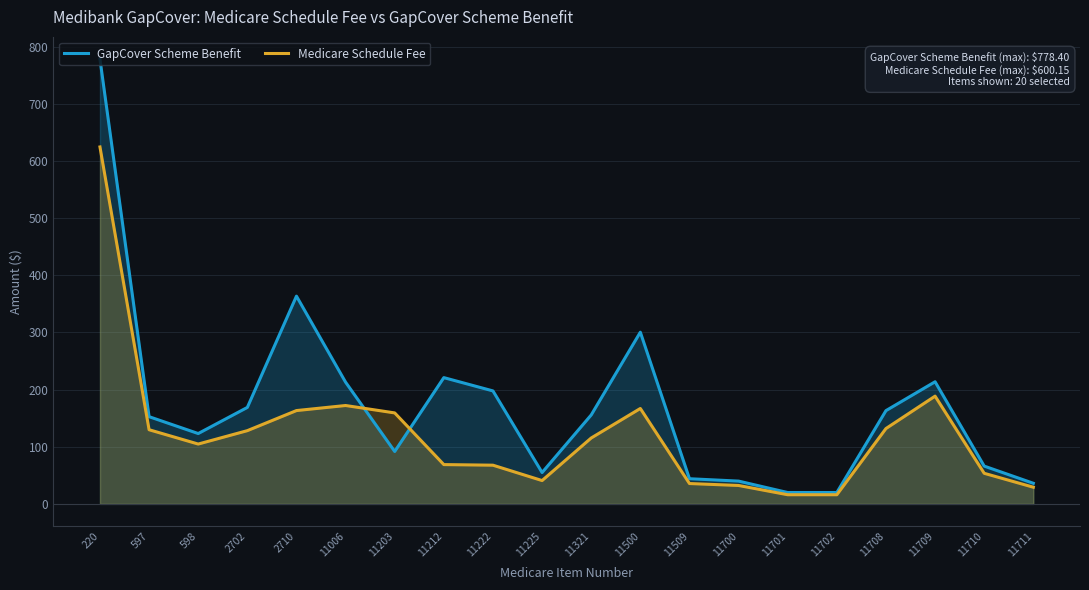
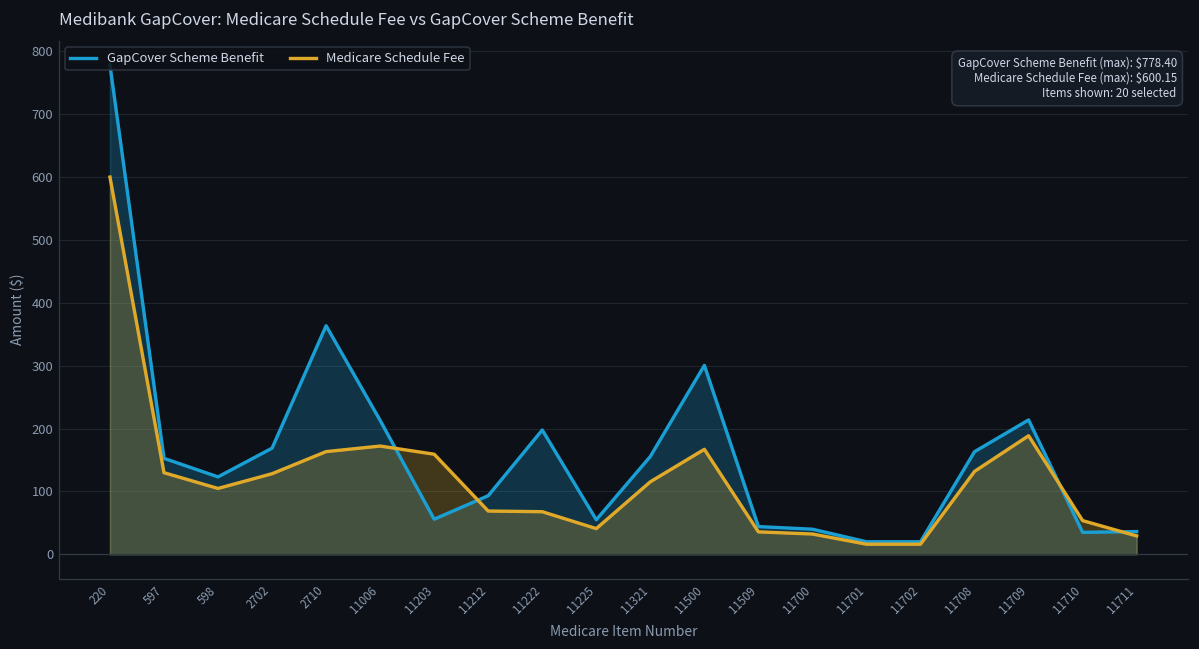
  {
    "GapCover Scheme Benefit": {
      "597": 150,
      "598": 120,
      "2702": 170,
      "2710": 360,
      "11006": 210,
-     "11203": 90,
-     "11212": 220,
+     "11203": 60,
+     "11212": 90,
      "11222": 200,
      "11225": 50,
      "11321": 160,
      "11500": 300,
      "11509": 40,
      "11700": 40,
      "11708": 160,
      "11709": 210,
-     "11710": 70,
+     "11710": 30,
      "11711": 40
    },
    "Medicare Schedule Fee": {
-     "220": 620,
+     "220": 600,
      "597": 130,
      "598": 100,
      "2702": 130,
      "2710": 160,
      "11006": 170,
      "11203": 160,
      "11212": 70,
      "11222": 70,
      "11225": 40,
      "11321": 120,
      "11500": 170,
      "11509": 40,
      "11700": 30,
      "11708": 130,
      "11709": 190,
      "11710": 50,
      "11711": 30
    }
  }
